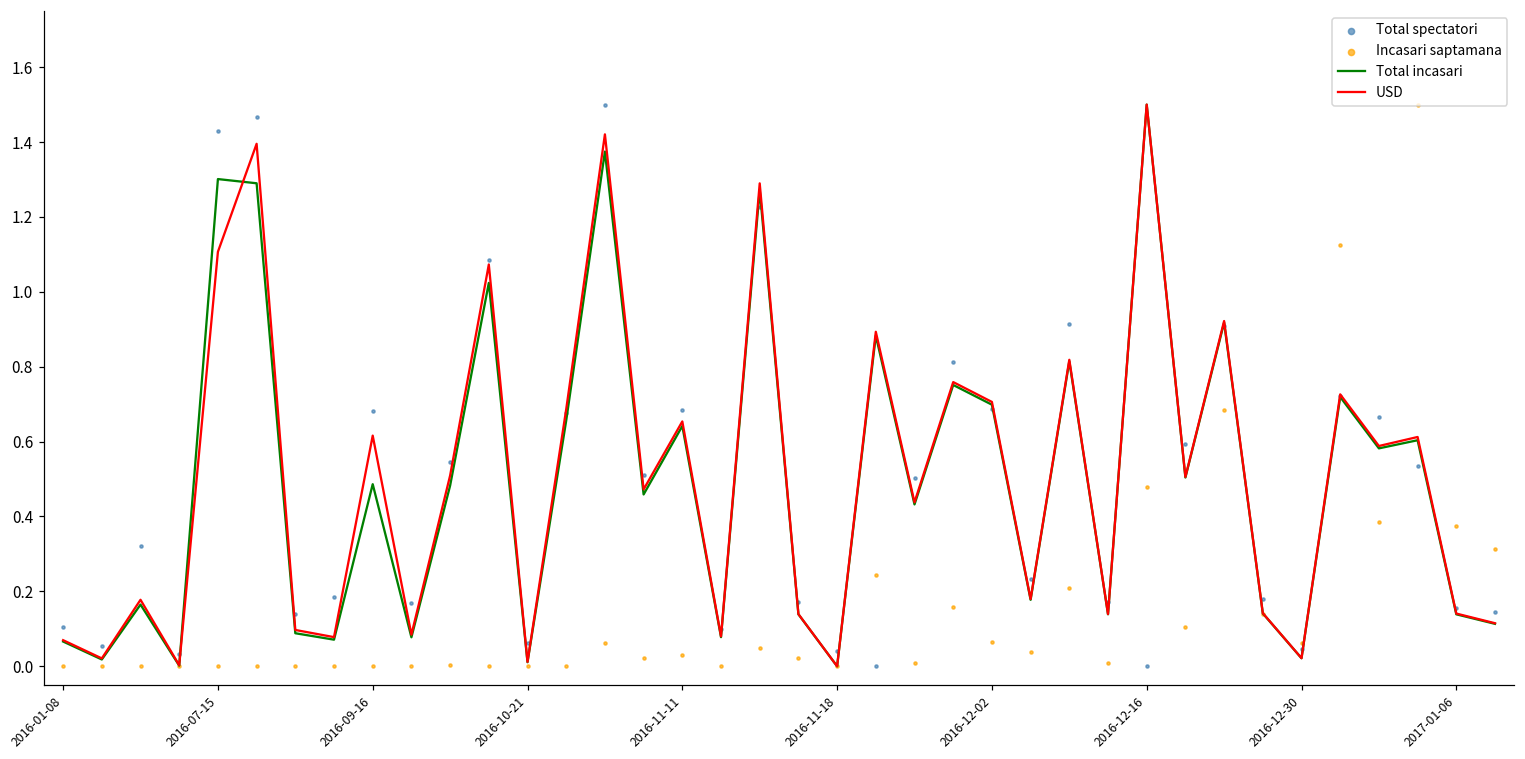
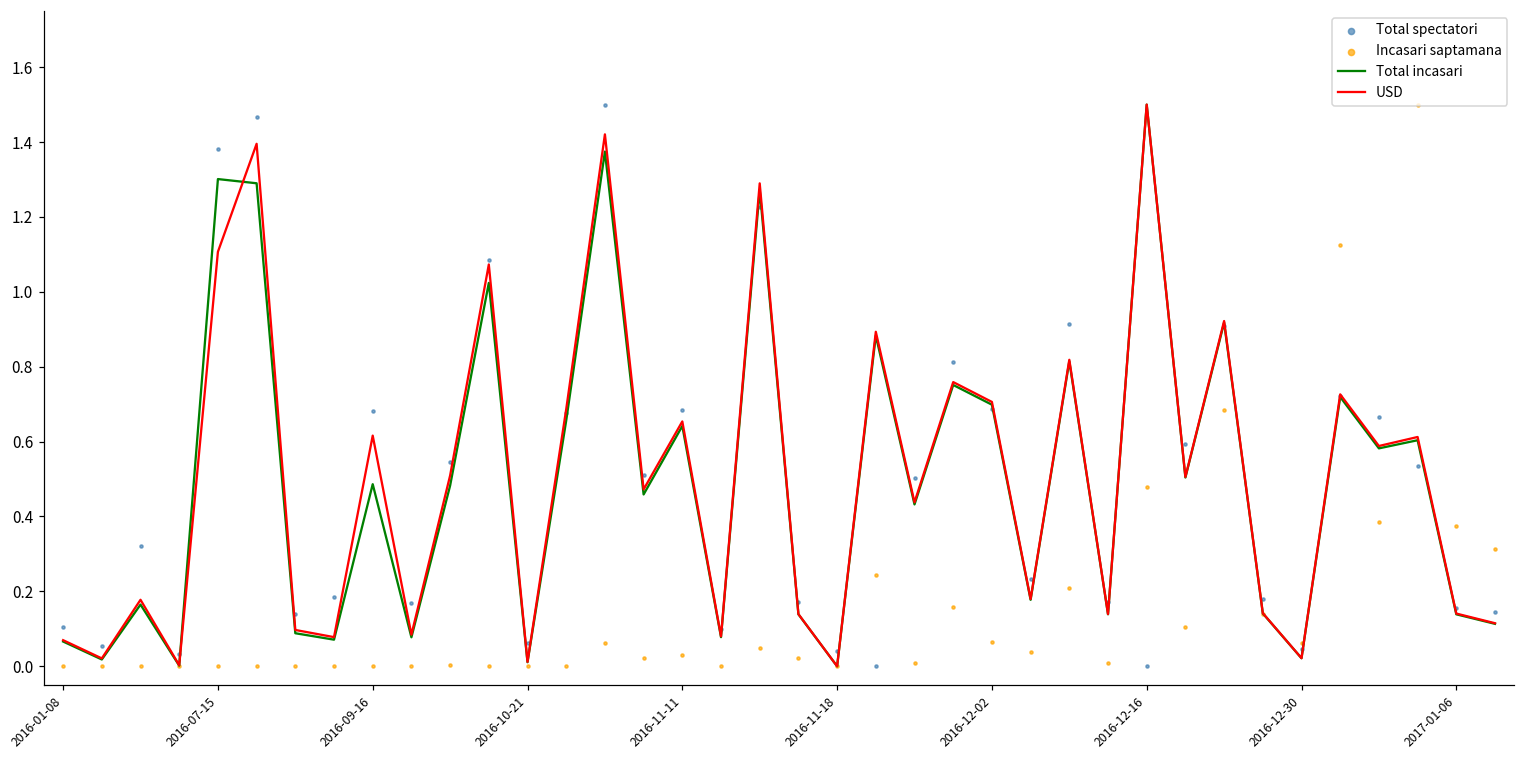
  {
    "Total spectatori": {
-     "2016-07-15": 1.43
+     "2016-07-15": 1.38
    },
    "Total incasari": {
      "2016-07-15": 1.30,
      "2016-09-16": 0.49
    },
    "USD": {
      "2016-07-15": 1.11,
      "2016-09-16": 0.62
    }
  }
